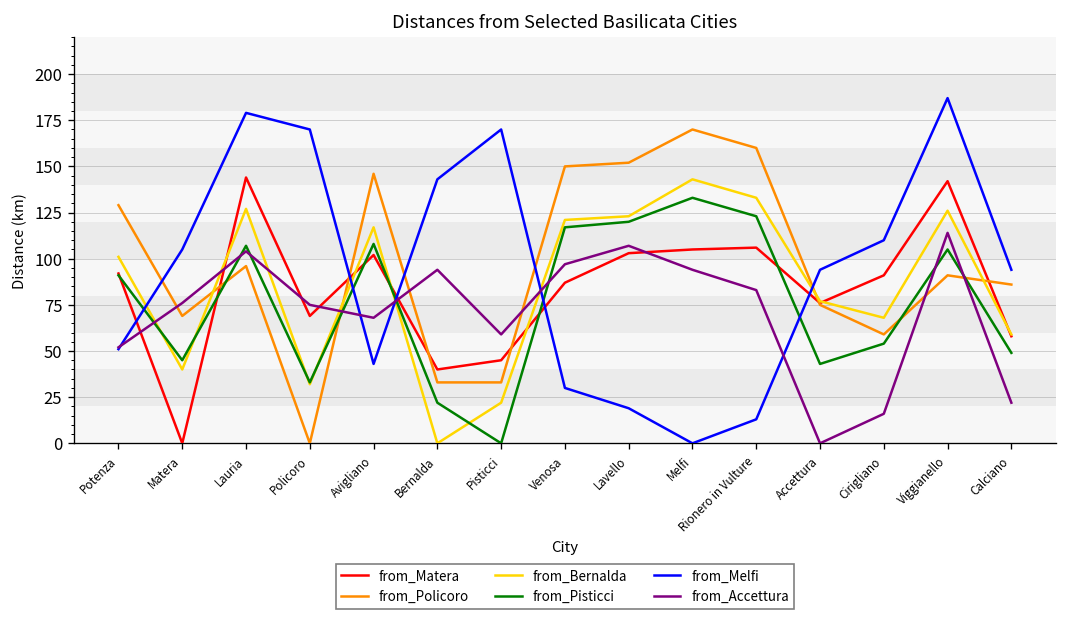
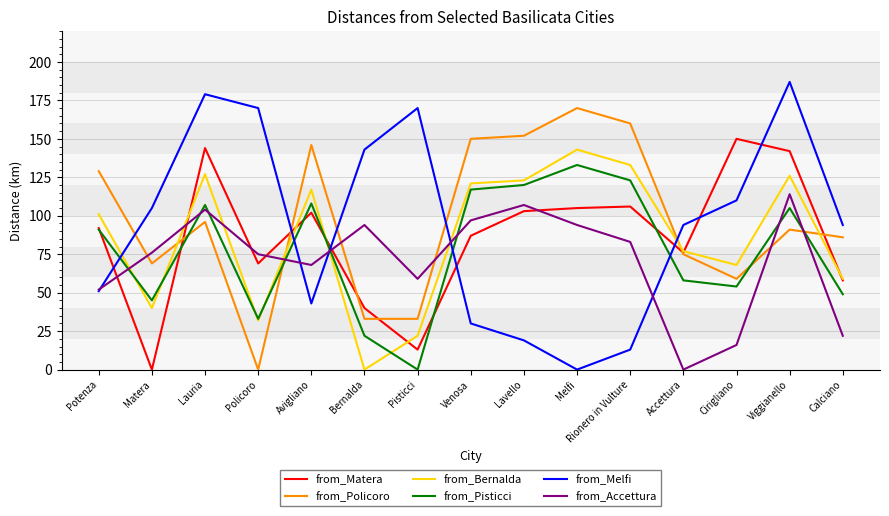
  {
    "from_Matera": {
      "Matera": 0,
      "Lauria": 144,
      "Policoro": 69,
      "Avigliano": 102,
      "Bernalda": 40,
-     "Pisticci": 45,
+     "Pisticci": 13,
      "Venosa": 87,
      "Lavello": 103,
      "Melfi": 105,
      "Rionero in Vulture": 106,
-     "Cirigliano": 91,
+     "Cirigliano": 150,
      "Viggianello": 142
    },
    "from_Policoro": {
      "Potenza": 129,
      "Matera": 69,
      "Lauria": 96,
      "Policoro": 0,
      "Avigliano": 146,
      "Bernalda": 33,
      "Pisticci": 33,
      "Venosa": 150,
      "Lavello": 152,
      "Melfi": 170,
      "Rionero in Vulture": 160,
      "Cirigliano": 59,
      "Viggianello": 91,
      "Calciano": 86
    },
    "from_Bernalda": {
      "Potenza": 101,
      "Matera": 40,
      "Lauria": 127,
      "Avigliano": 117,
      "Bernalda": 0,
      "Pisticci": 22,
      "Venosa": 121,
      "Lavello": 123,
      "Melfi": 143,
      "Rionero in Vulture": 133,
      "Cirigliano": 68,
      "Viggianello": 126
    },
    "from_Pisticci": {
      "Matera": 45,
      "Lauria": 107,
      "Avigliano": 108,
      "Bernalda": 22,
      "Pisticci": 0,
      "Venosa": 117,
      "Lavello": 120,
      "Melfi": 133,
      "Rionero in Vulture": 123,
-     "Accettura": 43,
+     "Accettura": 58,
      "Cirigliano": 54,
      "Viggianello": 105,
      "Calciano": 49
    },
    "from_Melfi": {
      "Matera": 105,
      "Lauria": 179,
      "Policoro": 170,
      "Avigliano": 43,
      "Bernalda": 143,
      "Pisticci": 170,
      "Venosa": 30,
      "Lavello": 19,
      "Melfi": 0,
      "Rionero in Vulture": 13,
      "Accettura": 94,
      "Cirigliano": 110,
      "Viggianello": 187,
      "Calciano": 94
    },
    "from_Accettura": {
      "Matera": 76,
      "Lauria": 104,
      "Policoro": 75,
      "Avigliano": 68,
      "Bernalda": 94,
      "Pisticci": 59,
      "Venosa": 97,
      "Lavello": 107,
      "Melfi": 94,
      "Rionero in Vulture": 83,
      "Accettura": 0,
      "Cirigliano": 16,
      "Viggianello": 114,
      "Calciano": 22
    }
  }
